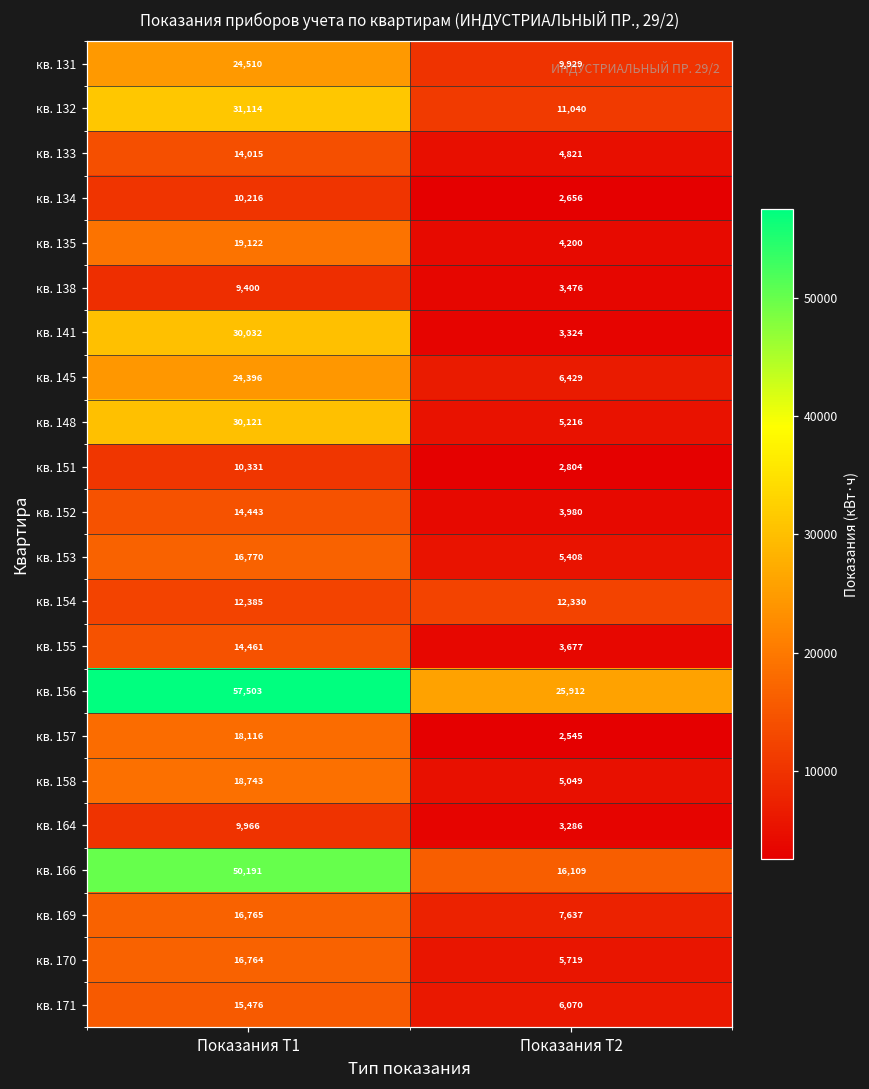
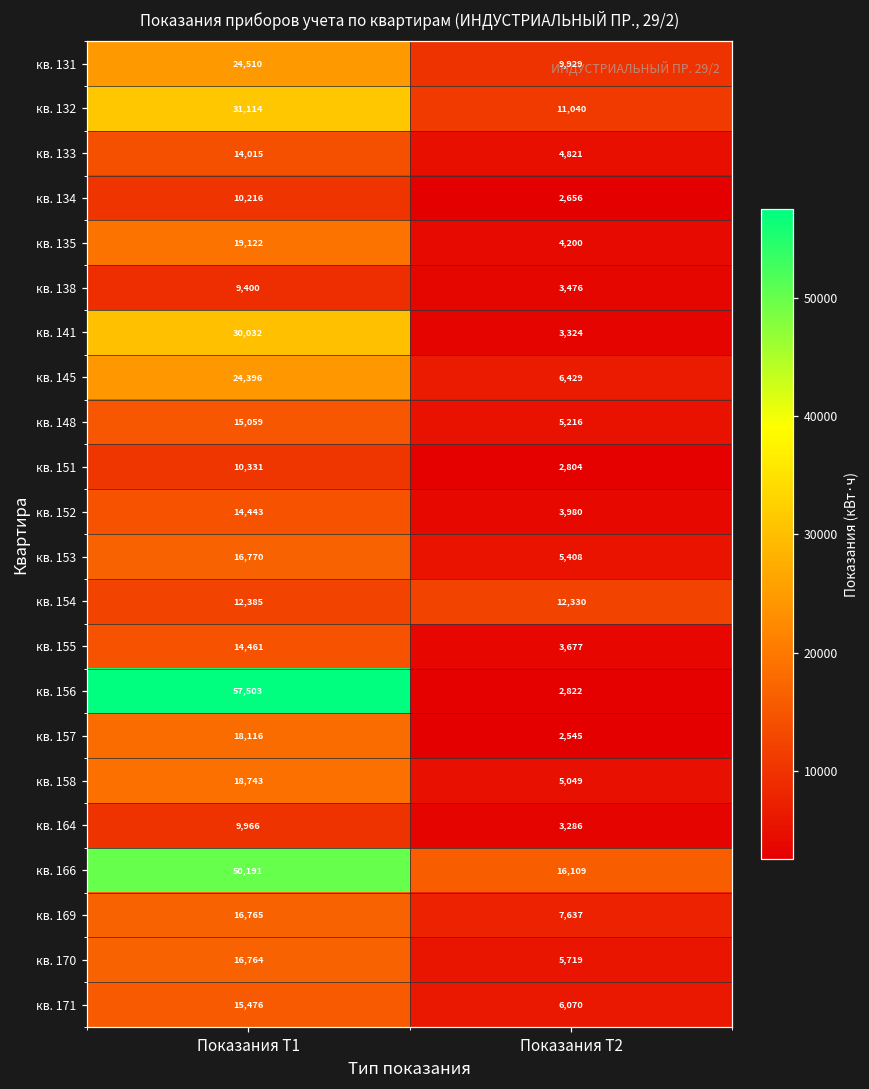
  {
    "кв. 131": {
      "Показания Т1": "24,510"
    },
    "кв. 132": {
      "Показания Т1": "31,114",
      "Показания Т2": "11,040"
    },
    "кв. 133": {
      "Показания Т1": "14,015",
      "Показания Т2": "4,821"
    },
    "кв. 134": {
      "Показания Т1": "10,216",
      "Показания Т2": "2,656"
    },
    "кв. 135": {
      "Показания Т1": "19,122",
      "Показания Т2": "4,200"
    },
    "кв. 138": {
      "Показания Т1": "9,400",
      "Показания Т2": "3,476"
    },
    "кв. 141": {
      "Показания Т1": "30,032",
      "Показания Т2": "3,324"
    },
    "кв. 145": {
      "Показания Т1": "24,396",
      "Показания Т2": "6,429"
    },
    "кв. 148": {
-     "Показания Т1": "30,121",
+     "Показания Т1": "15,059",
      "Показания Т2": "5,216"
    },
    "кв. 151": {
      "Показания Т1": "10,331",
      "Показания Т2": "2,804"
    },
    "кв. 152": {
      "Показания Т1": "14,443",
      "Показания Т2": "3,980"
    },
    "кв. 153": {
      "Показания Т1": "16,770",
      "Показания Т2": "5,408"
    },
    "кв. 154": {
      "Показания Т1": "12,385",
      "Показания Т2": "12,330"
    },
    "кв. 155": {
      "Показания Т1": "14,461",
      "Показания Т2": "3,677"
    },
    "кв. 156": {
      "Показания Т1": "57,503",
-     "Показания Т2": "25,912"
+     "Показания Т2": "2,822"
    },
    "кв. 157": {
      "Показания Т1": "18,116",
      "Показания Т2": "2,545"
    },
    "кв. 158": {
      "Показания Т1": "18,743",
      "Показания Т2": "5,049"
    },
    "кв. 164": {
      "Показания Т1": "9,966",
      "Показания Т2": "3,286"
    },
    "кв. 166": {
      "Показания Т1": "50,191",
      "Показания Т2": "16,109"
    },
    "кв. 169": {
      "Показания Т1": "16,765",
      "Показания Т2": "7,637"
    },
    "кв. 170": {
      "Показания Т1": "16,764",
      "Показания Т2": "5,719"
    },
    "кв. 171": {
      "Показания Т1": "15,476",
      "Показания Т2": "6,070"
    }
  }
